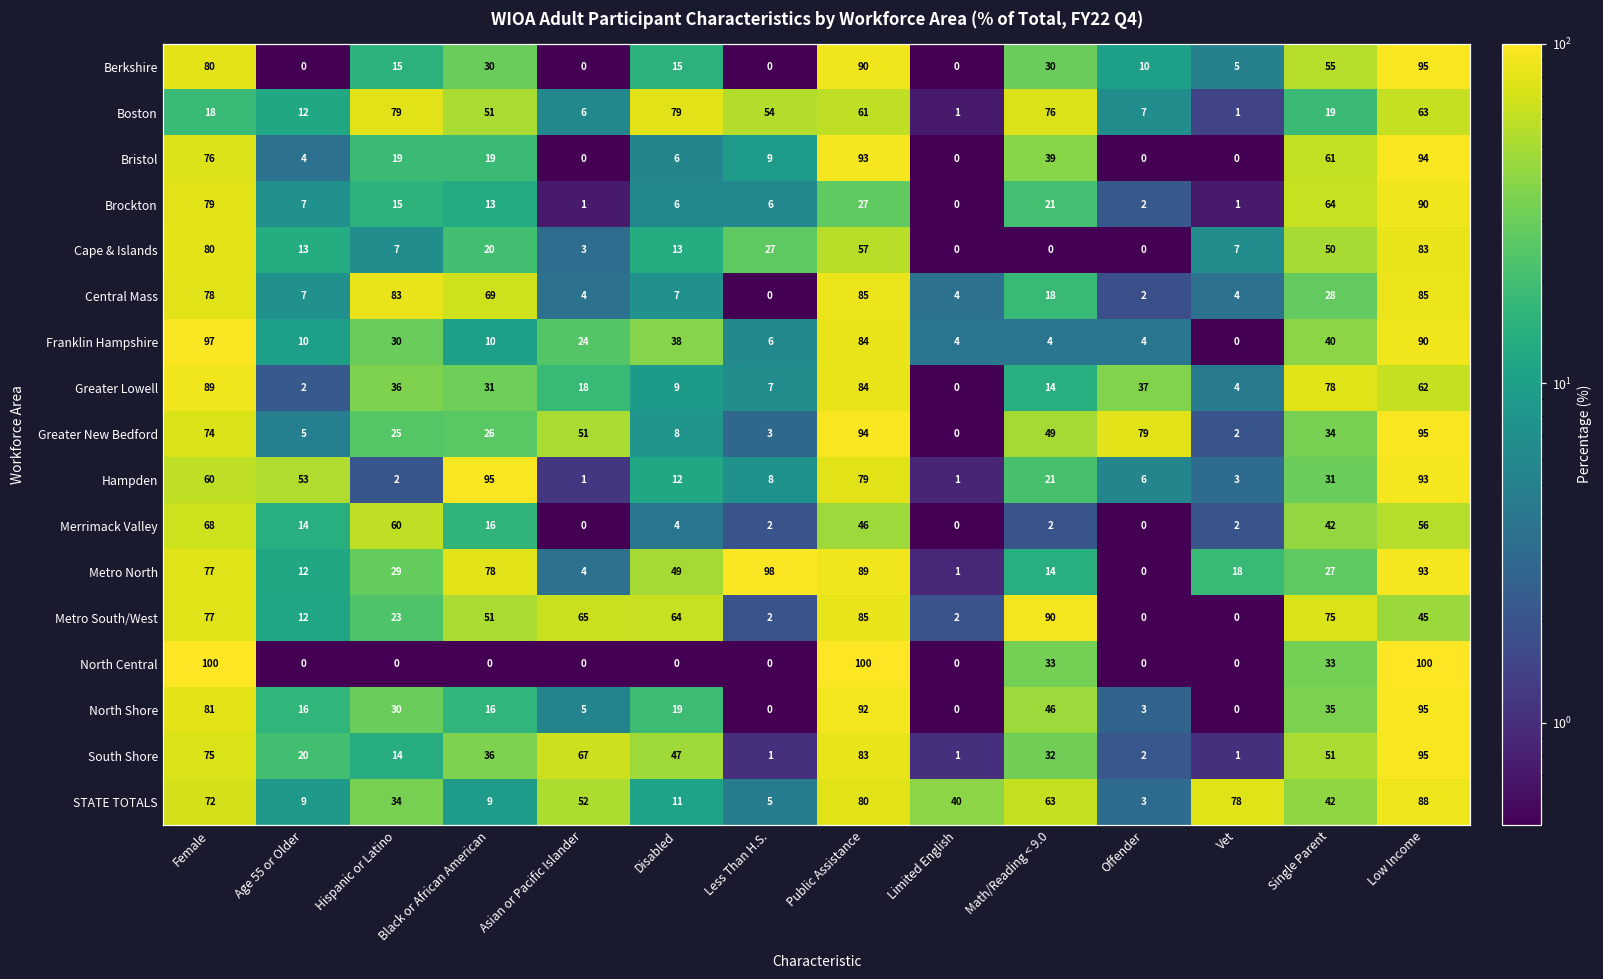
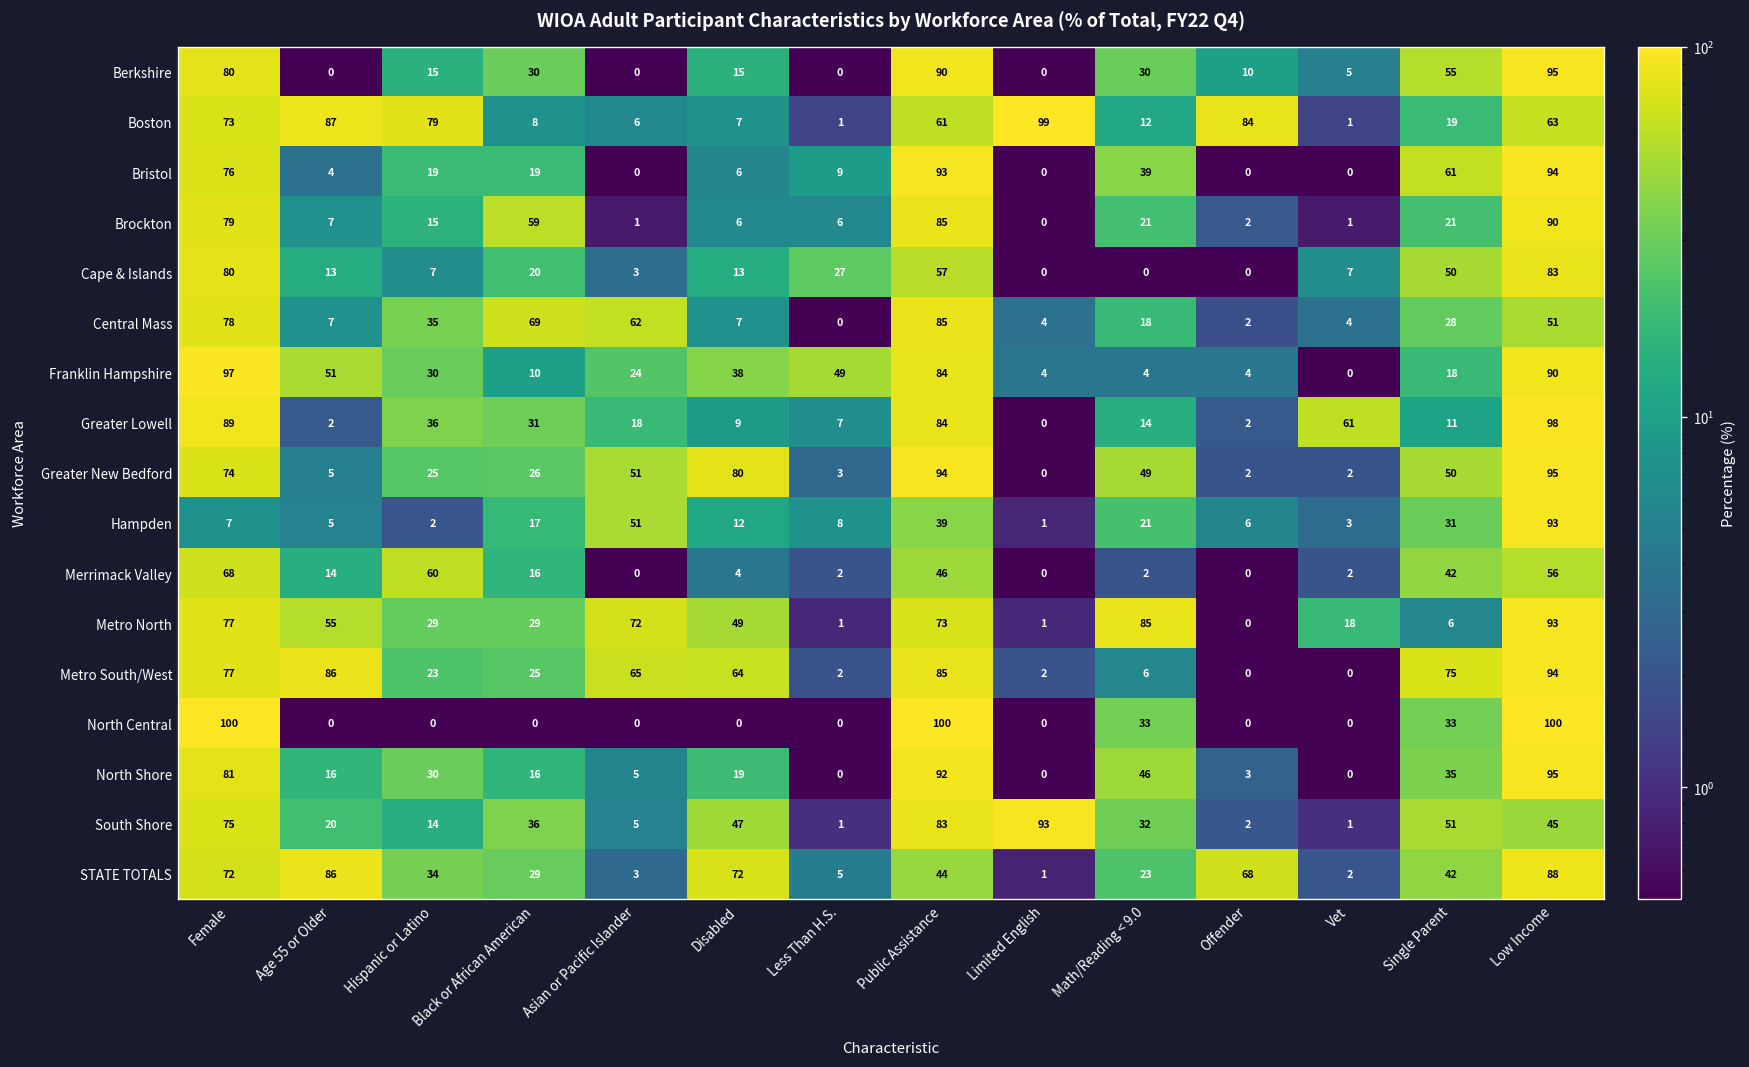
  {
    "Boston": {
-     "Female": 18,
-     "Age 55 or Older": 12,
+     "Female": 73,
+     "Age 55 or Older": 87,
      "Hispanic or Latino": 79,
-     "Black or African American": 51,
+     "Black or African American": 8,
      "Asian or Pacific Islander": 6,
-     "Disabled": 79,
-     "Less Than H.S.": 54,
+     "Disabled": 7,
+     "Less Than H.S.": 1,
      "Public Assistance": 61,
-     "Limited English": 1,
-     "Math/Reading < 9.0": 76,
-     "Offender": 7,
+     "Limited English": 99,
+     "Math/Reading < 9.0": 12,
+     "Offender": 84,
      "Vet": 1,
      "Single Parent": 19,
      "Low Income": 63
    },
    "Brockton": {
      "Female": 79,
      "Age 55 or Older": 7,
      "Hispanic or Latino": 15,
-     "Black or African American": 13,
+     "Black or African American": 59,
      "Asian or Pacific Islander": 1,
      "Disabled": 6,
      "Less Than H.S.": 6,
-     "Public Assistance": 27,
+     "Public Assistance": 85,
      "Limited English": 0,
      "Math/Reading < 9.0": 21,
      "Offender": 2,
      "Vet": 1,
-     "Single Parent": 64,
+     "Single Parent": 21,
      "Low Income": 90
    },
    "Central Mass": {
      "Female": 78,
      "Age 55 or Older": 7,
-     "Hispanic or Latino": 83,
+     "Hispanic or Latino": 35,
      "Black or African American": 69,
-     "Asian or Pacific Islander": 4,
+     "Asian or Pacific Islander": 62,
      "Disabled": 7,
      "Less Than H.S.": 0,
      "Public Assistance": 85,
      "Limited English": 4,
      "Math/Reading < 9.0": 18,
      "Offender": 2,
      "Vet": 4,
      "Single Parent": 28,
-     "Low Income": 85
+     "Low Income": 51
    },
    "Franklin Hampshire": {
      "Female": 97,
-     "Age 55 or Older": 10,
+     "Age 55 or Older": 51,
      "Hispanic or Latino": 30,
      "Black or African American": 10,
      "Asian or Pacific Islander": 24,
      "Disabled": 38,
-     "Less Than H.S.": 6,
+     "Less Than H.S.": 49,
      "Public Assistance": 84,
      "Limited English": 4,
      "Math/Reading < 9.0": 4,
      "Offender": 4,
      "Vet": 0,
-     "Single Parent": 40,
+     "Single Parent": 18,
      "Low Income": 90
    },
    "Greater Lowell": {
      "Female": 89,
      "Age 55 or Older": 2,
      "Hispanic or Latino": 36,
      "Black or African American": 31,
      "Asian or Pacific Islander": 18,
      "Disabled": 9,
      "Less Than H.S.": 7,
      "Public Assistance": 84,
      "Limited English": 0,
      "Math/Reading < 9.0": 14,
-     "Offender": 37,
-     "Vet": 4,
-     "Single Parent": 78,
-     "Low Income": 62
+     "Offender": 2,
+     "Vet": 61,
+     "Single Parent": 11,
+     "Low Income": 98
    },
    "Greater New Bedford": {
      "Female": 74,
      "Age 55 or Older": 5,
      "Hispanic or Latino": 25,
      "Black or African American": 26,
      "Asian or Pacific Islander": 51,
-     "Disabled": 8,
+     "Disabled": 80,
      "Less Than H.S.": 3,
      "Public Assistance": 94,
      "Limited English": 0,
      "Math/Reading < 9.0": 49,
-     "Offender": 79,
+     "Offender": 2,
      "Vet": 2,
-     "Single Parent": 34,
+     "Single Parent": 50,
      "Low Income": 95
    },
    "Hampden": {
-     "Female": 60,
-     "Age 55 or Older": 53,
+     "Female": 7,
+     "Age 55 or Older": 5,
      "Hispanic or Latino": 2,
-     "Black or African American": 95,
-     "Asian or Pacific Islander": 1,
+     "Black or African American": 17,
+     "Asian or Pacific Islander": 51,
      "Disabled": 12,
      "Less Than H.S.": 8,
-     "Public Assistance": 79,
+     "Public Assistance": 39,
      "Limited English": 1,
      "Math/Reading < 9.0": 21,
      "Offender": 6,
      "Vet": 3,
      "Single Parent": 31,
      "Low Income": 93
    },
    "Metro North": {
      "Female": 77,
-     "Age 55 or Older": 12,
+     "Age 55 or Older": 55,
      "Hispanic or Latino": 29,
-     "Black or African American": 78,
-     "Asian or Pacific Islander": 4,
+     "Black or African American": 29,
+     "Asian or Pacific Islander": 72,
      "Disabled": 49,
-     "Less Than H.S.": 98,
-     "Public Assistance": 89,
+     "Less Than H.S.": 1,
+     "Public Assistance": 73,
      "Limited English": 1,
-     "Math/Reading < 9.0": 14,
+     "Math/Reading < 9.0": 85,
      "Offender": 0,
      "Vet": 18,
-     "Single Parent": 27,
+     "Single Parent": 6,
      "Low Income": 93
    },
    "Metro South/West": {
      "Female": 77,
-     "Age 55 or Older": 12,
+     "Age 55 or Older": 86,
      "Hispanic or Latino": 23,
-     "Black or African American": 51,
+     "Black or African American": 25,
      "Asian or Pacific Islander": 65,
      "Disabled": 64,
      "Less Than H.S.": 2,
      "Public Assistance": 85,
      "Limited English": 2,
-     "Math/Reading < 9.0": 90,
+     "Math/Reading < 9.0": 6,
      "Offender": 0,
      "Vet": 0,
      "Single Parent": 75,
-     "Low Income": 45
+     "Low Income": 94
    },
    "South Shore": {
      "Female": 75,
      "Age 55 or Older": 20,
      "Hispanic or Latino": 14,
      "Black or African American": 36,
-     "Asian or Pacific Islander": 67,
+     "Asian or Pacific Islander": 5,
      "Disabled": 47,
      "Less Than H.S.": 1,
      "Public Assistance": 83,
-     "Limited English": 1,
+     "Limited English": 93,
      "Math/Reading < 9.0": 32,
      "Offender": 2,
      "Vet": 1,
      "Single Parent": 51,
-     "Low Income": 95
+     "Low Income": 45
    },
    "STATE TOTALS": {
      "Female": 72,
-     "Age 55 or Older": 9,
+     "Age 55 or Older": 86,
      "Hispanic or Latino": 34,
-     "Black or African American": 9,
-     "Asian or Pacific Islander": 52,
-     "Disabled": 11,
+     "Black or African American": 29,
+     "Asian or Pacific Islander": 3,
+     "Disabled": 72,
      "Less Than H.S.": 5,
-     "Public Assistance": 80,
-     "Limited English": 40,
-     "Math/Reading < 9.0": 63,
-     "Offender": 3,
-     "Vet": 78,
+     "Public Assistance": 44,
+     "Limited English": 1,
+     "Math/Reading < 9.0": 23,
+     "Offender": 68,
+     "Vet": 2,
      "Single Parent": 42,
      "Low Income": 88
    }
  }
